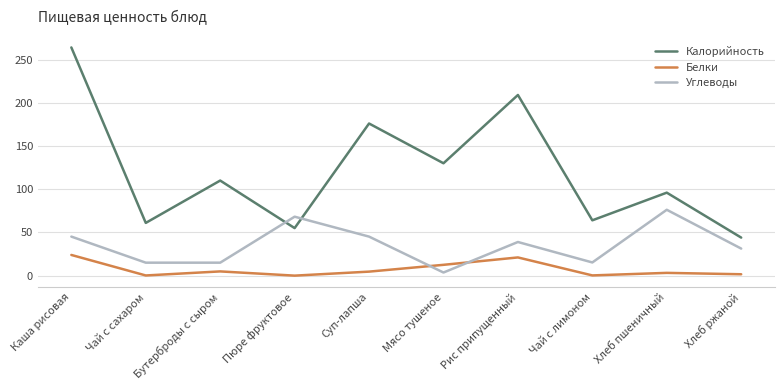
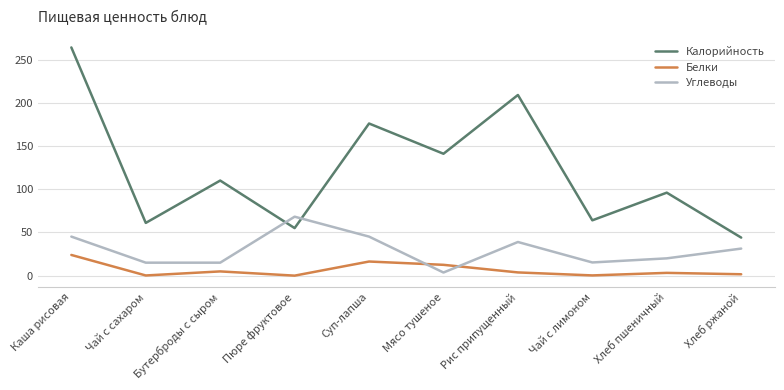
  {
    "Калорийность": {
      "Каша рисовая": 260,
      "Чай с сахаром": 60,
      "Бутерброды с сыром": 110,
      "Пюре фруктовое": 60,
      "Суп-лапша": 180,
-     "Мясо тушеное": 130,
+     "Мясо тушеное": 140,
      "Рис припущенный": 210,
      "Чай с лимоном": 60,
      "Хлеб пшеничный": 100,
      "Хлеб ржаной": 40
    },
    "Белки": {
      "Каша рисовая": 20,
      "Чай с сахаром": 0,
      "Бутерброды с сыром": 0,
      "Пюре фруктовое": 0,
-     "Суп-лапша": 0,
+     "Суп-лапша": 20,
      "Мясо тушеное": 10,
-     "Рис припущенный": 20,
+     "Рис припущенный": 0,
      "Чай с лимоном": 0,
      "Хлеб пшеничный": 0,
      "Хлеб ржаной": 0
    },
    "Углеводы": {
      "Каша рисовая": 50,
      "Чай с сахаром": 20,
      "Бутерброды с сыром": 20,
      "Пюре фруктовое": 70,
      "Суп-лапша": 50,
      "Мясо тушеное": 0,
      "Рис припущенный": 40,
      "Чай с лимоном": 20,
-     "Хлеб пшеничный": 80,
+     "Хлеб пшеничный": 20,
      "Хлеб ржаной": 30
    }
  }
